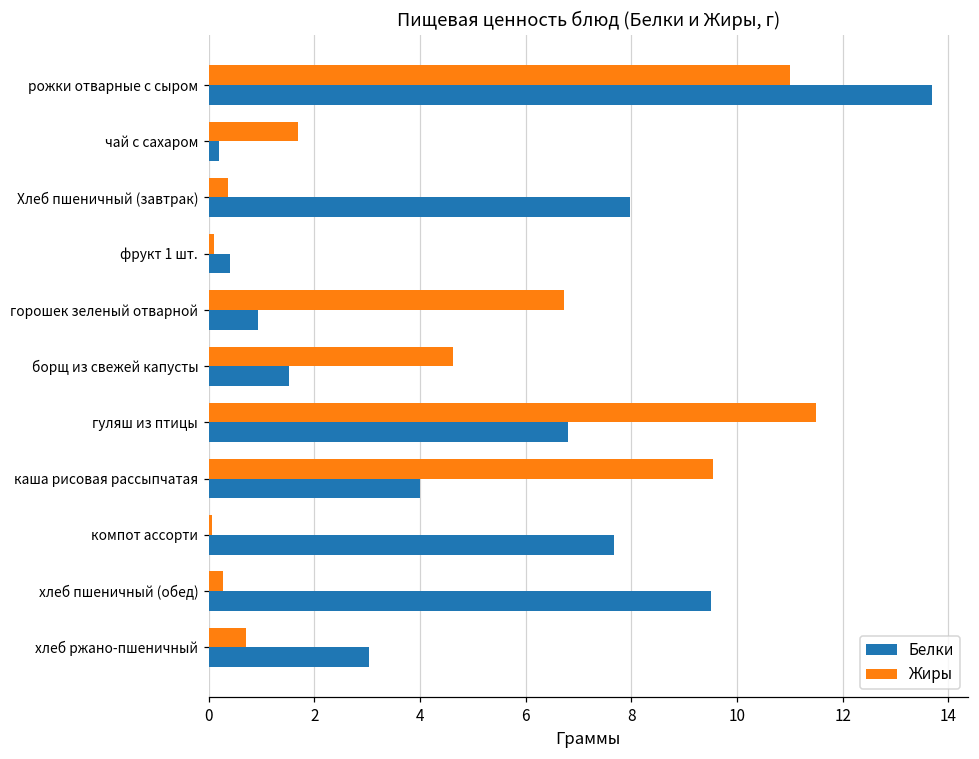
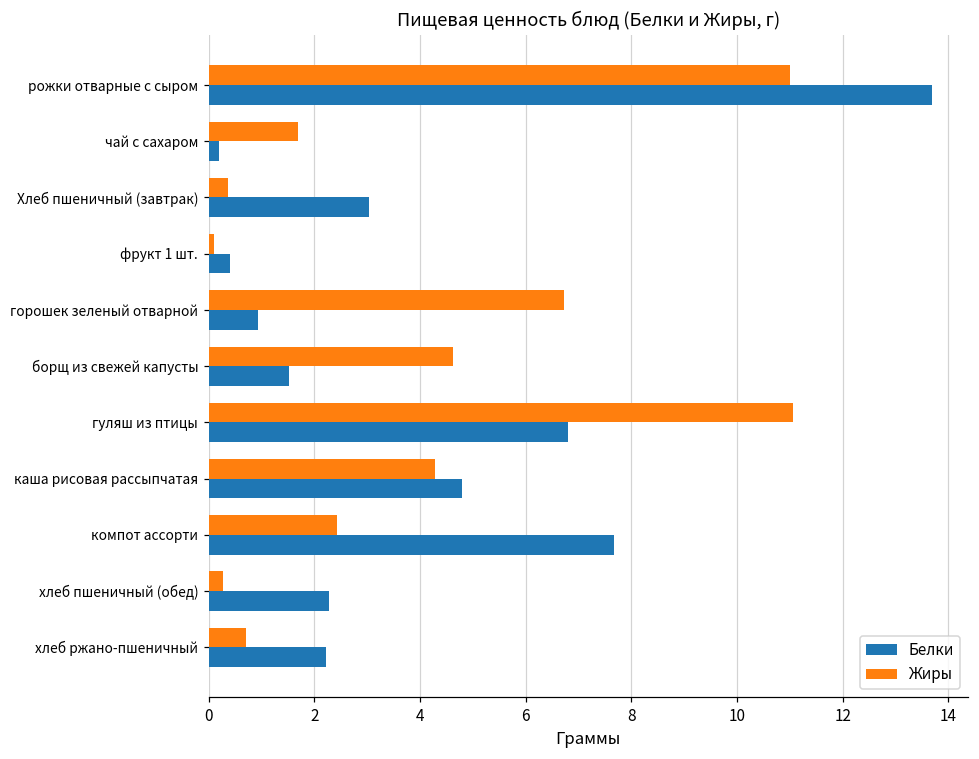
  {
    "Белки": {
      "рожки отварные с сыром": 13.7,
      "чай с сахаром": 0.2,
-     "Хлеб пшеничный (завтрак)": 8.0,
+     "Хлеб пшеничный (завтрак)": 3.0,
      "фрукт 1 шт.": 0.4,
      "горошек зеленый отварной": 0.9,
      "борщ из свежей капусты": 1.5,
      "гуляш из птицы": 6.8,
-     "каша рисовая рассыпчатая": 4.0,
+     "каша рисовая рассыпчатая": 4.8,
      "компот ассорти": 7.7,
-     "хлеб пшеничный (обед)": 9.5,
-     "хлеб ржано-пшеничный": 3.0
+     "хлеб пшеничный (обед)": 2.3,
+     "хлеб ржано-пшеничный": 2.2
    },
    "Жиры": {
      "рожки отварные с сыром": 11.0,
      "чай с сахаром": 1.7,
      "Хлеб пшеничный (завтрак)": 0.4,
      "фрукт 1 шт.": 0.1,
      "горошек зеленый отварной": 6.7,
      "борщ из свежей капусты": 4.6,
-     "гуляш из птицы": 11.5,
-     "каша рисовая рассыпчатая": 9.6,
-     "компот ассорти": 0.1,
+     "гуляш из птицы": 11.1,
+     "каша рисовая рассыпчатая": 4.3,
+     "компот ассорти": 2.4,
      "хлеб пшеничный (обед)": 0.3,
      "хлеб ржано-пшеничный": 0.7
    }
  }
